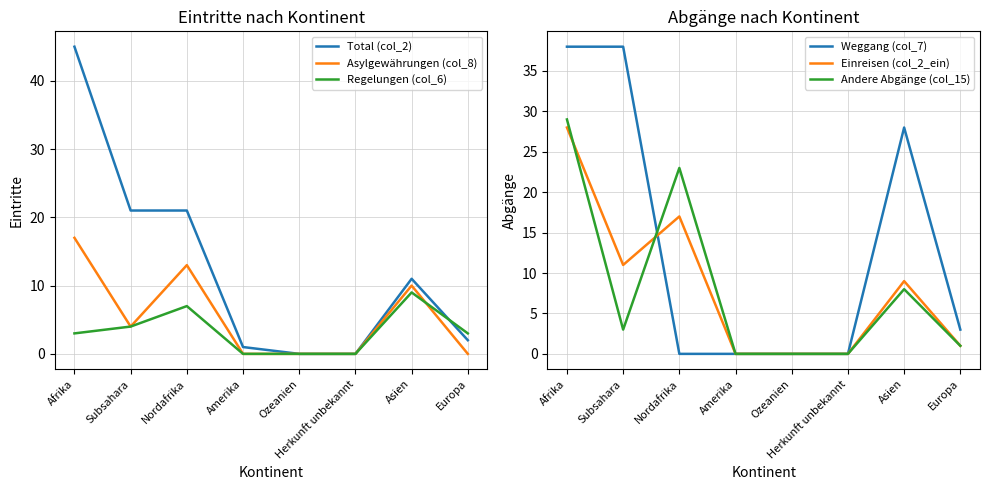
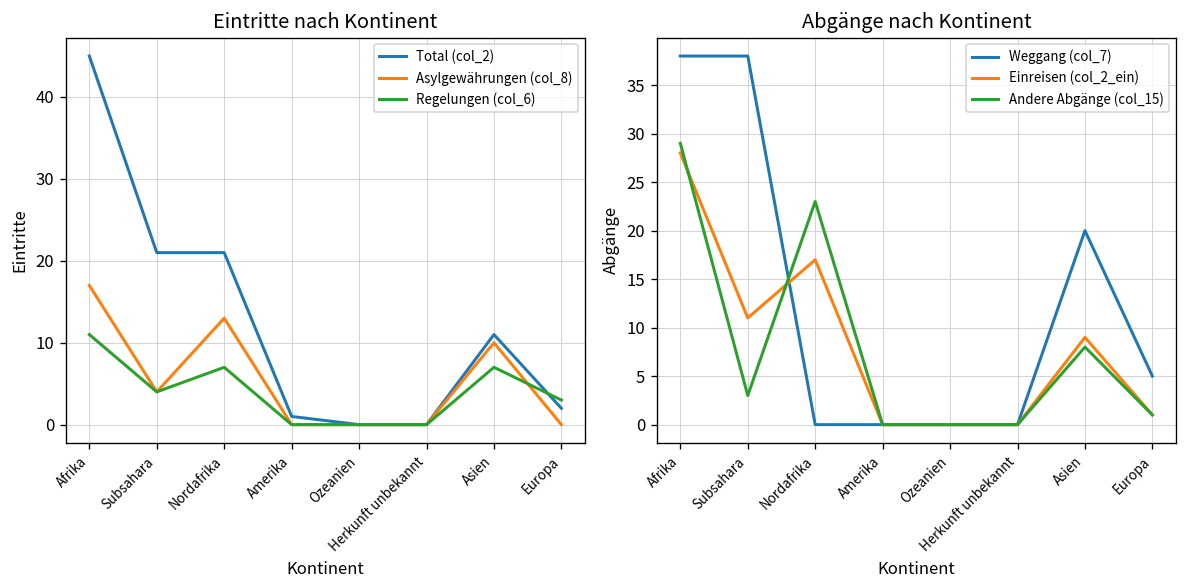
  {
    "Eintritte nach Kontinent": {
      "Total (col_2)": {
        "Afrika": 45,
        "Subsahara": 21,
        "Nordafrika": 21,
        "Amerika": 1,
        "Asien": 11,
        "Europa": 2
      },
      "Asylgewährungen (col_8)": {
        "Afrika": 17,
        "Nordafrika": 13,
        "Asien": 10,
        "Europa": 0
      },
      "Regelungen (col_6)": {
-       "Afrika": 3,
+       "Afrika": 11,
        "Nordafrika": 7,
-       "Asien": 9,
+       "Asien": 7,
        "Europa": 3
      }
    },
    "Abgänge nach Kontinent": {
      "Weggang (col_7)": {
        "Afrika": 38,
        "Subsahara": 38,
        "Nordafrika": 0,
-       "Asien": 28,
-       "Europa": 3
+       "Asien": 20,
+       "Europa": 5
      },
      "Einreisen (col_2_ein)": {
        "Afrika": 28,
        "Subsahara": 11,
        "Nordafrika": 17,
        "Asien": 9
      },
      "Andere Abgänge (col_15)": {
        "Afrika": 29,
        "Subsahara": 3,
        "Nordafrika": 23,
        "Asien": 8
      }
    }
  }
